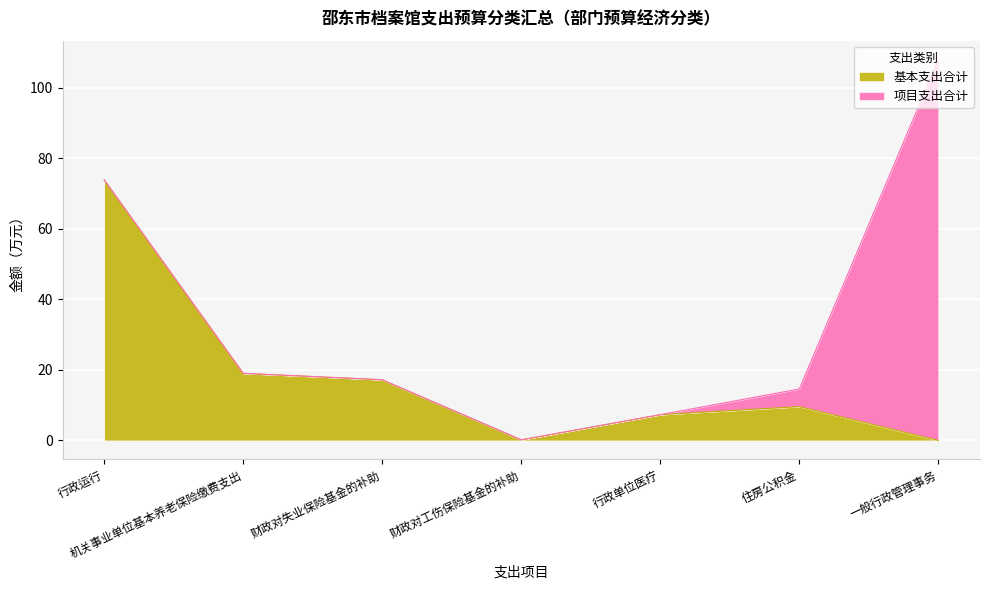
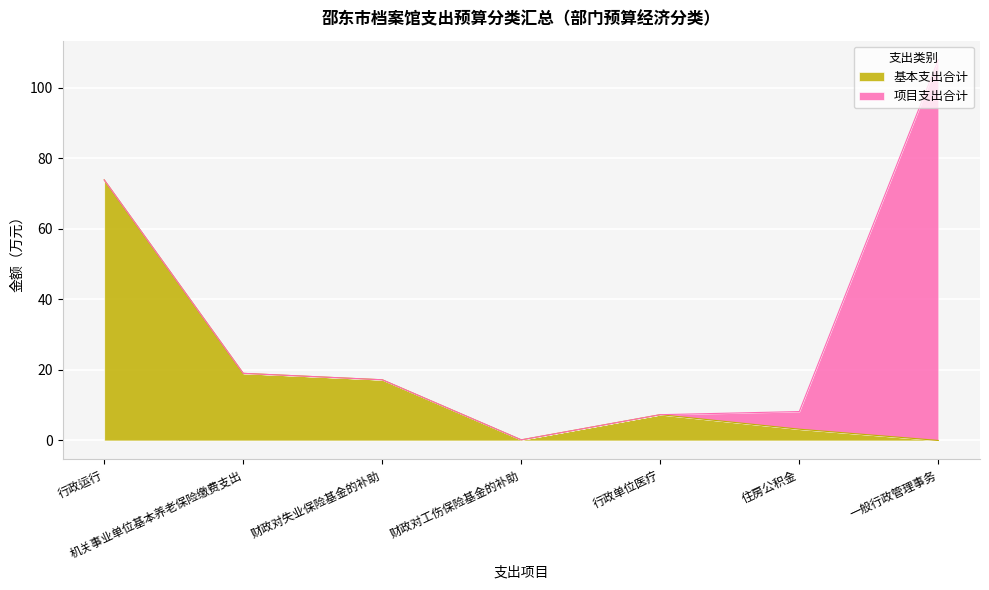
  {
    "基本支出合计": {
-     "住房公积金": 10,
+     "住房公积金": 3,
      "一般行政管理事务": 0
    },
    "项目支出合计": {
      "住房公积金": 5
    }
  }
